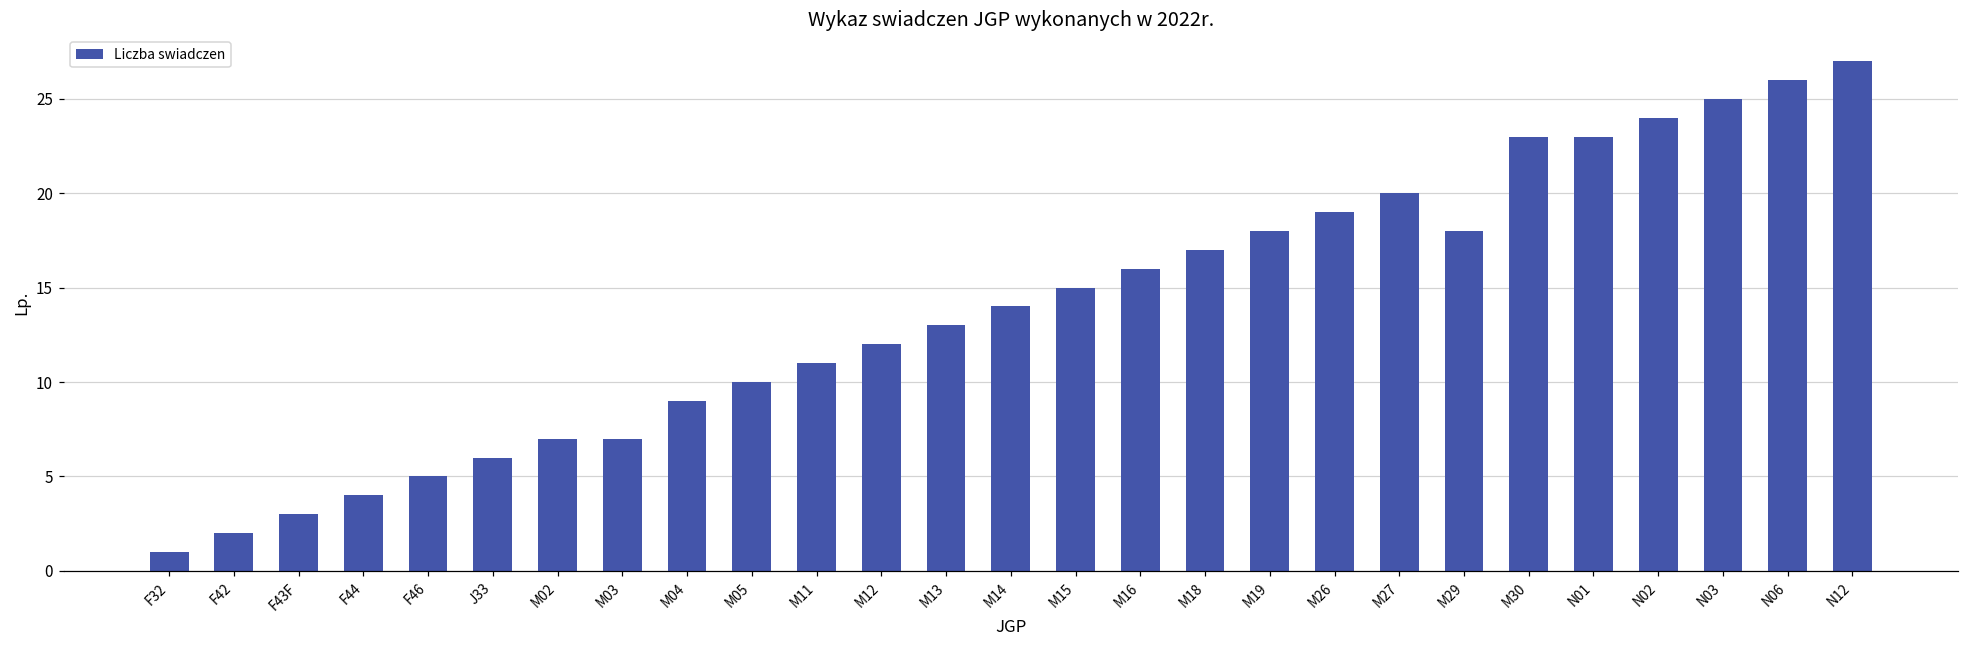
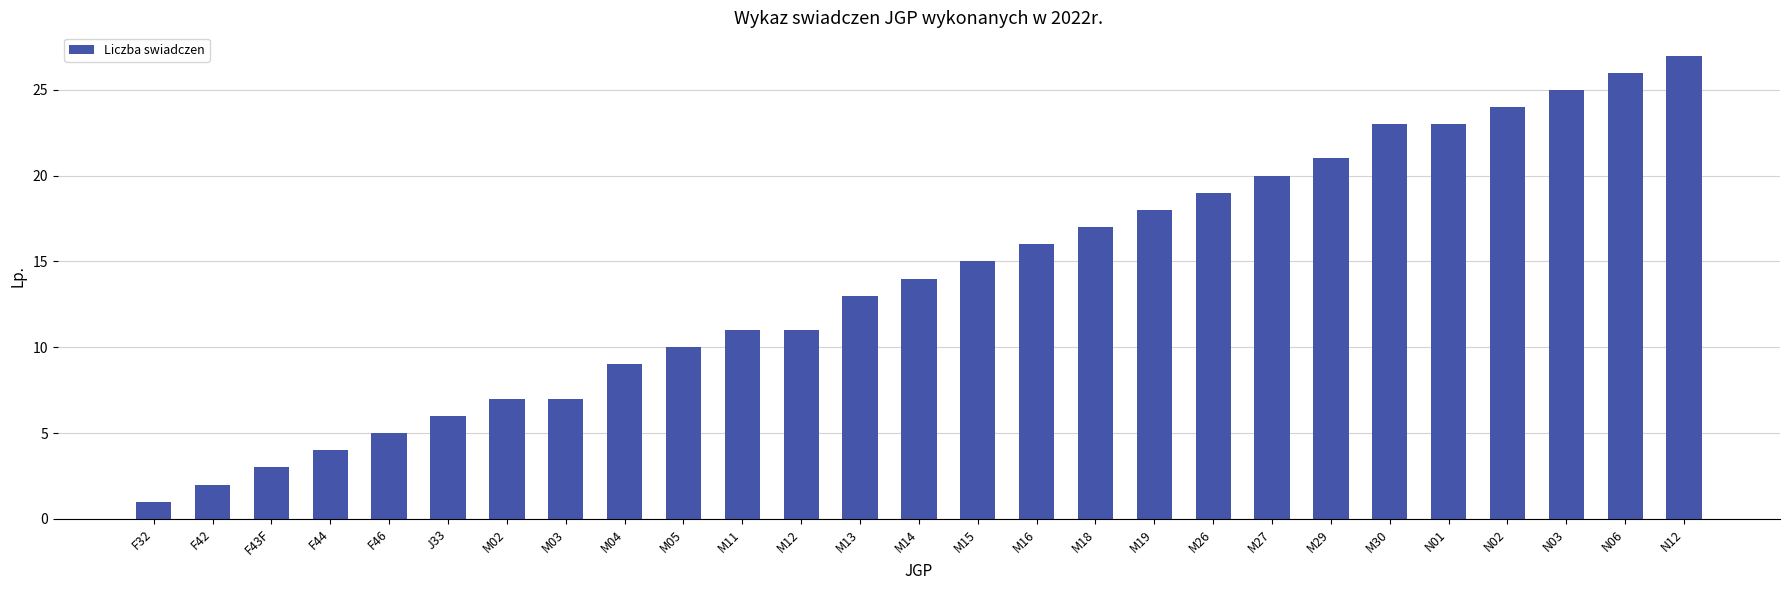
  {
    "F32": 1,
    "F42": 2,
    "F43F": 3,
    "F44": 4,
    "F46": 5,
    "J33": 6,
    "M02": 7,
    "M03": 7,
    "M04": 9,
    "M05": 10,
    "M11": 11,
-   "M12": 12,
+   "M12": 11,
    "M13": 13,
    "M14": 14,
    "M15": 15,
    "M16": 16,
    "M18": 17,
    "M19": 18,
    "M26": 19,
    "M27": 20,
-   "M29": 18,
+   "M29": 21,
    "M30": 23,
    "N01": 23,
    "N02": 24,
    "N03": 25,
    "N06": 26,
    "N12": 27
  }
